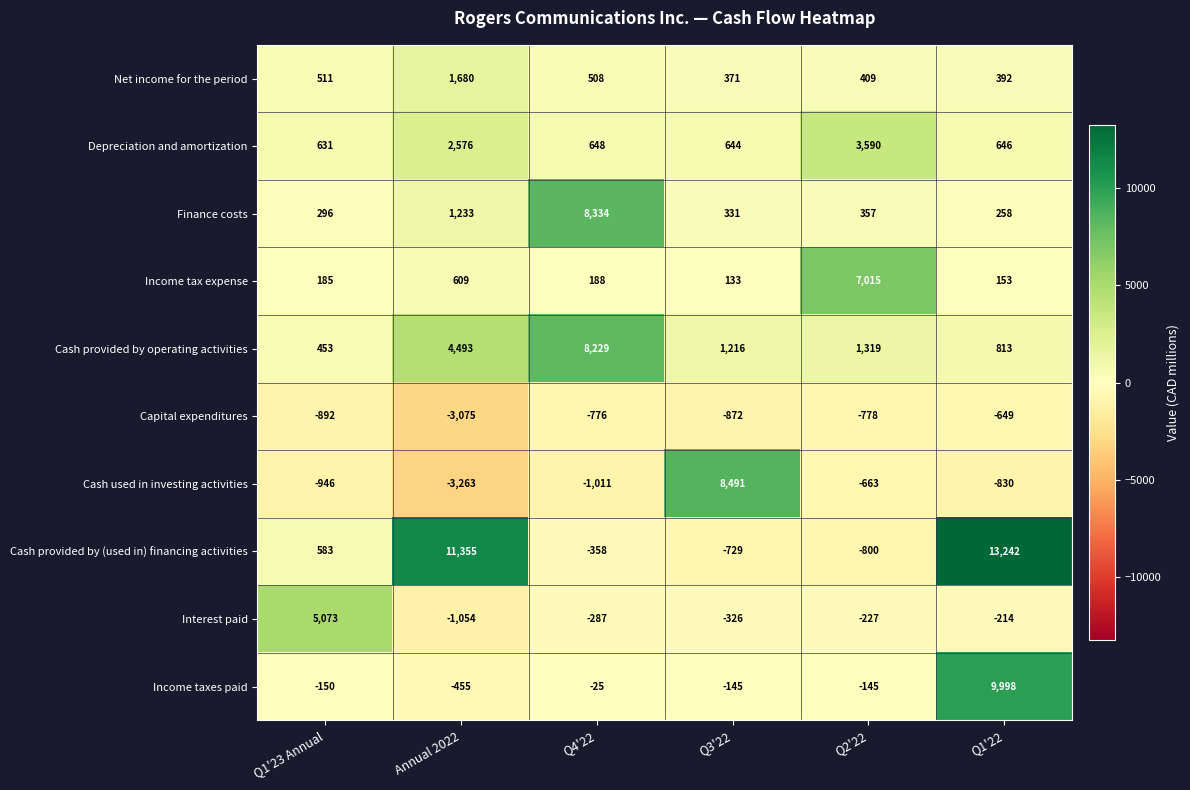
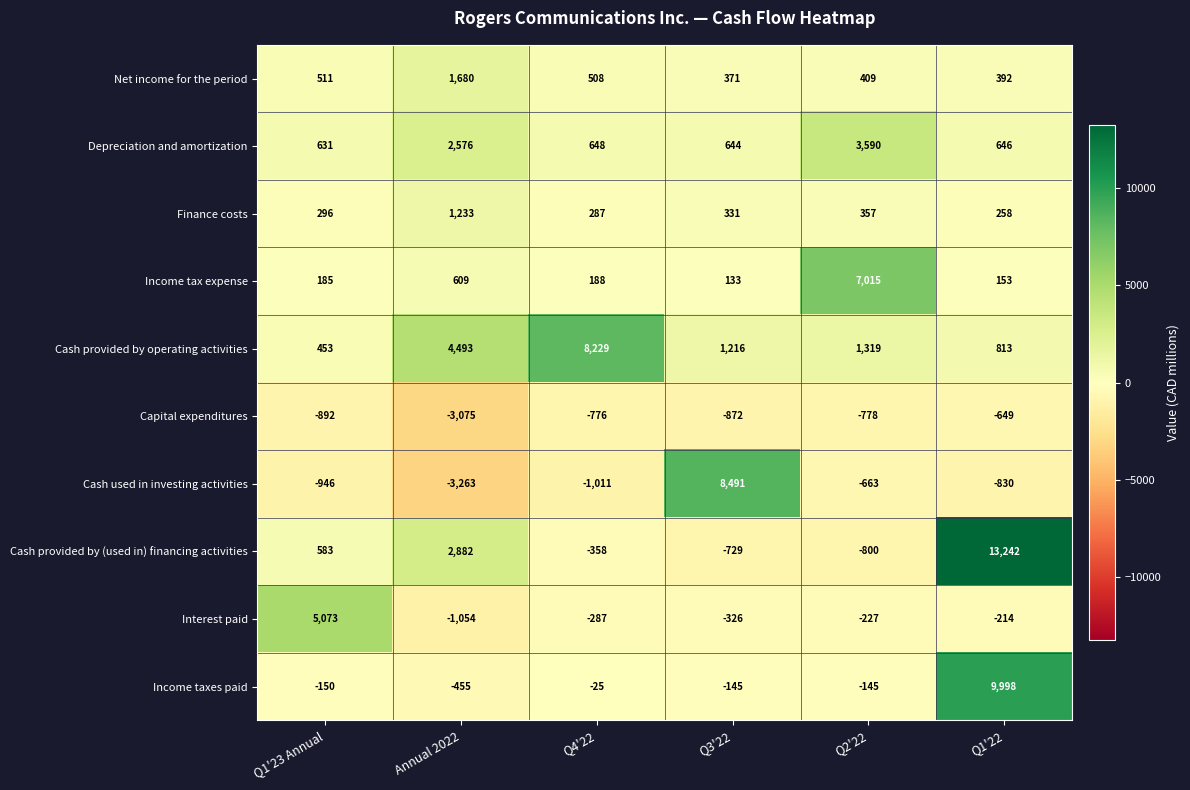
  {
    "Net income for the period": {
      "Q1'23 Annual": "511",
      "Annual 2022": "1,680",
      "Q4'22": "508",
      "Q3'22": "371",
      "Q2'22": "409",
      "Q1'22": "392"
    },
    "Depreciation and amortization": {
      "Q1'23 Annual": "631",
      "Annual 2022": "2,576",
      "Q4'22": "648",
      "Q3'22": "644",
      "Q2'22": "3,590",
      "Q1'22": "646"
    },
    "Finance costs": {
      "Q1'23 Annual": "296",
      "Annual 2022": "1,233",
-     "Q4'22": "8,334",
+     "Q4'22": "287",
      "Q3'22": "331",
      "Q2'22": "357",
      "Q1'22": "258"
    },
    "Income tax expense": {
      "Q1'23 Annual": "185",
      "Annual 2022": "609",
      "Q4'22": "188",
      "Q3'22": "133",
      "Q2'22": "7,015",
      "Q1'22": "153"
    },
    "Cash provided by operating activities": {
      "Q1'23 Annual": "453",
      "Annual 2022": "4,493",
      "Q4'22": "8,229",
      "Q3'22": "1,216",
      "Q2'22": "1,319",
      "Q1'22": "813"
    },
    "Capital expenditures": {
      "Q1'23 Annual": "-892",
      "Annual 2022": "-3,075",
      "Q4'22": "-776",
      "Q3'22": "-872",
      "Q2'22": "-778",
      "Q1'22": "-649"
    },
    "Cash used in investing activities": {
      "Q1'23 Annual": "-946",
      "Annual 2022": "-3,263",
      "Q4'22": "-1,011",
      "Q3'22": "8,491",
      "Q2'22": "-663",
      "Q1'22": "-830"
    },
    "Cash provided by (used in) financing activities": {
      "Q1'23 Annual": "583",
-     "Annual 2022": "11,355",
+     "Annual 2022": "2,882",
      "Q4'22": "-358",
      "Q3'22": "-729",
      "Q2'22": "-800",
      "Q1'22": "13,242"
    },
    "Interest paid": {
      "Q1'23 Annual": "5,073",
      "Annual 2022": "-1,054",
      "Q4'22": "-287",
      "Q3'22": "-326",
      "Q2'22": "-227",
      "Q1'22": "-214"
    },
    "Income taxes paid": {
      "Q1'23 Annual": "-150",
      "Annual 2022": "-455",
      "Q4'22": "-25",
      "Q3'22": "-145",
      "Q2'22": "-145",
      "Q1'22": "9,998"
    }
  }
